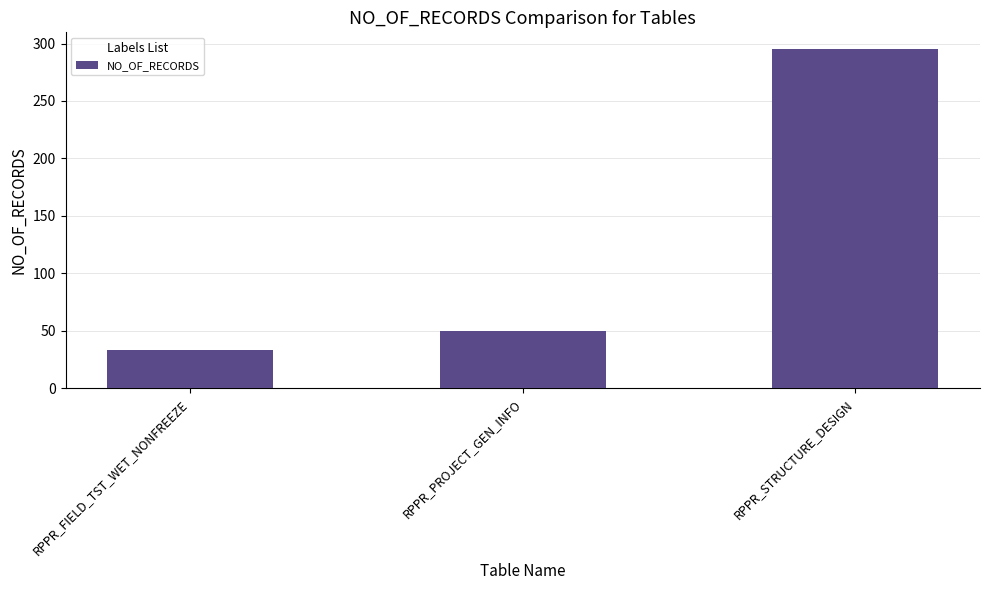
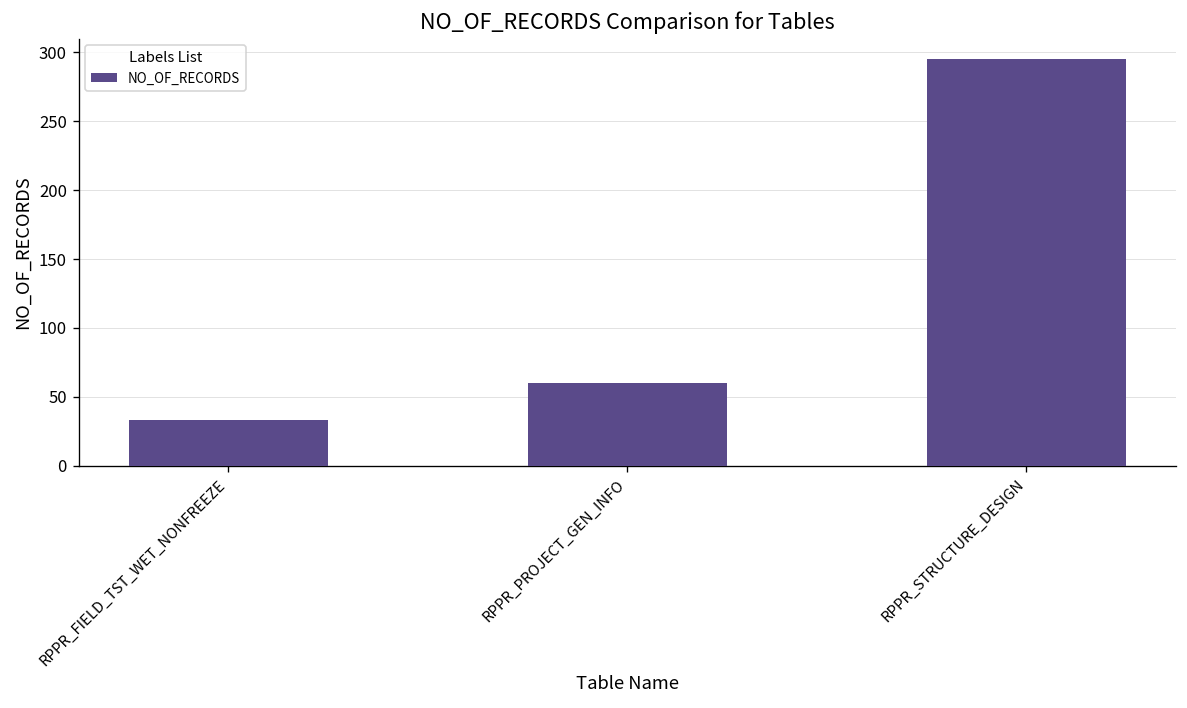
  {
    "RPPR_FIELD_TST_WET_NONFREEZE": 33,
-   "RPPR_PROJECT_GEN_INFO": 50,
+   "RPPR_PROJECT_GEN_INFO": 60,
    "RPPR_STRUCTURE_DESIGN": 295
  }
